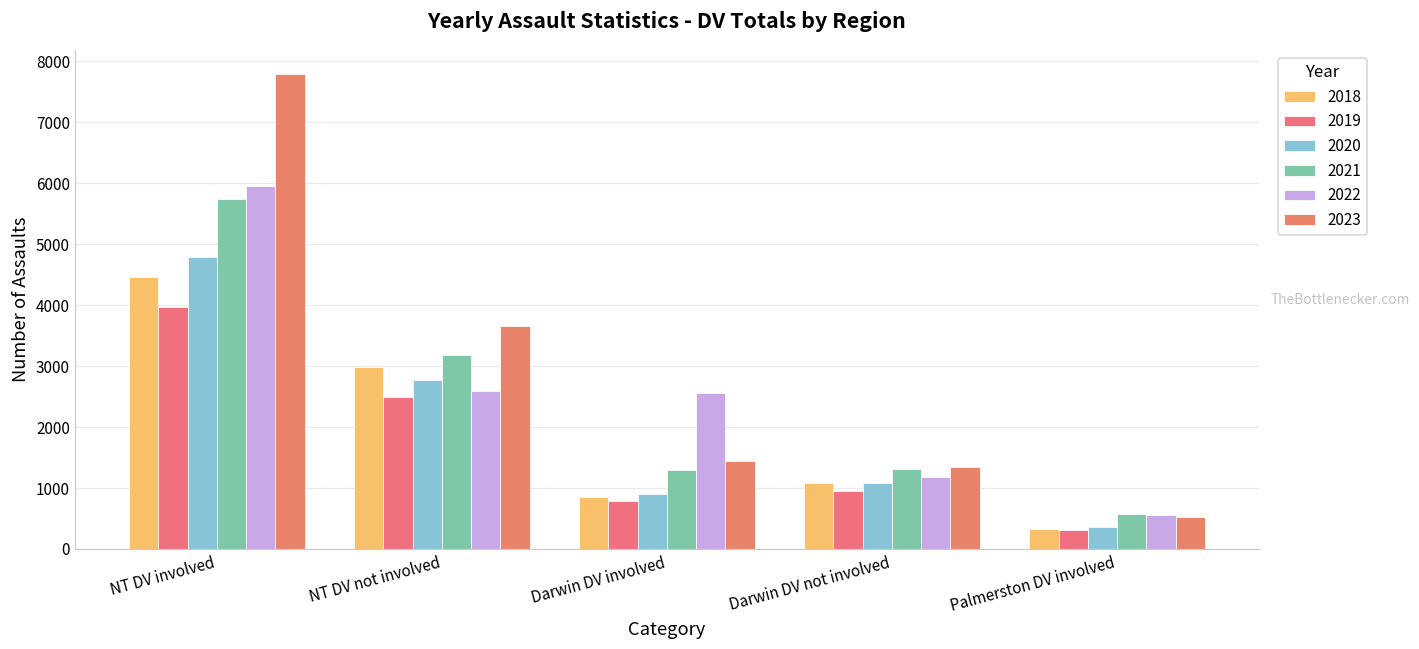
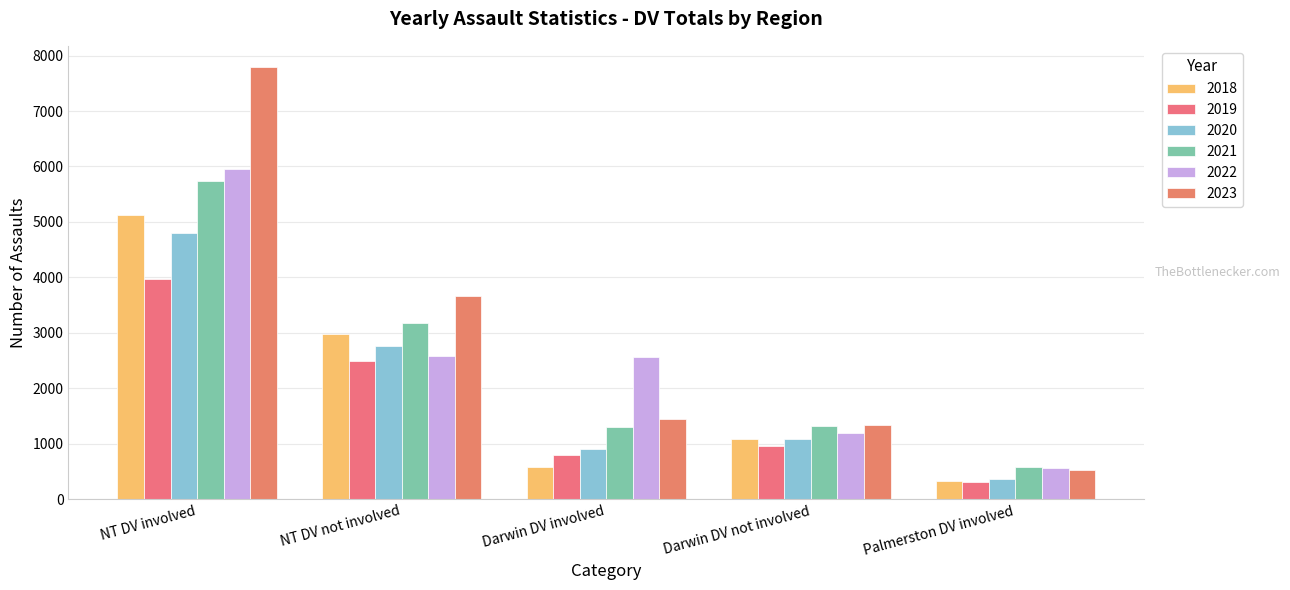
  {
    "2018": {
-     "NT DV involved": 4500,
+     "NT DV involved": 5100,
      "NT DV not involved": 3000,
-     "Darwin DV involved": 800,
+     "Darwin DV involved": 600,
      "Darwin DV not involved": 1100,
      "Palmerston DV involved": 300
    },
    "2022": {
      "NT DV involved": 6000,
      "NT DV not involved": 2600,
      "Darwin DV involved": 2600,
      "Darwin DV not involved": 1200,
      "Palmerston DV involved": 600
    }
  }
